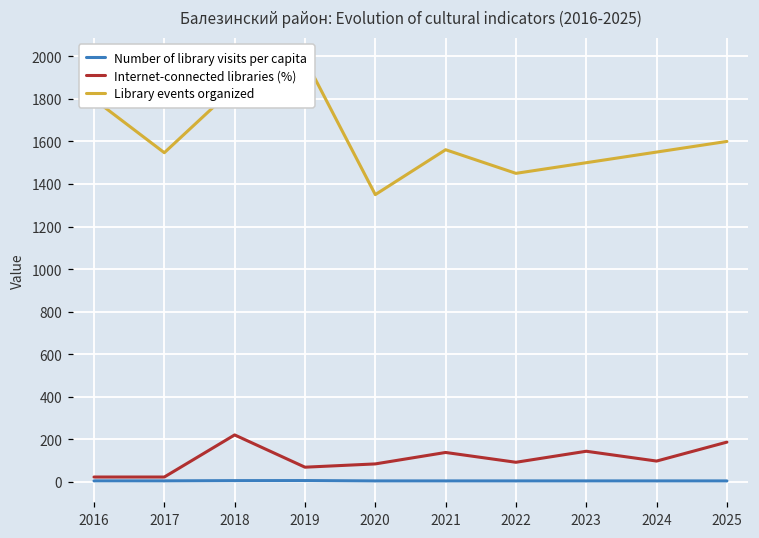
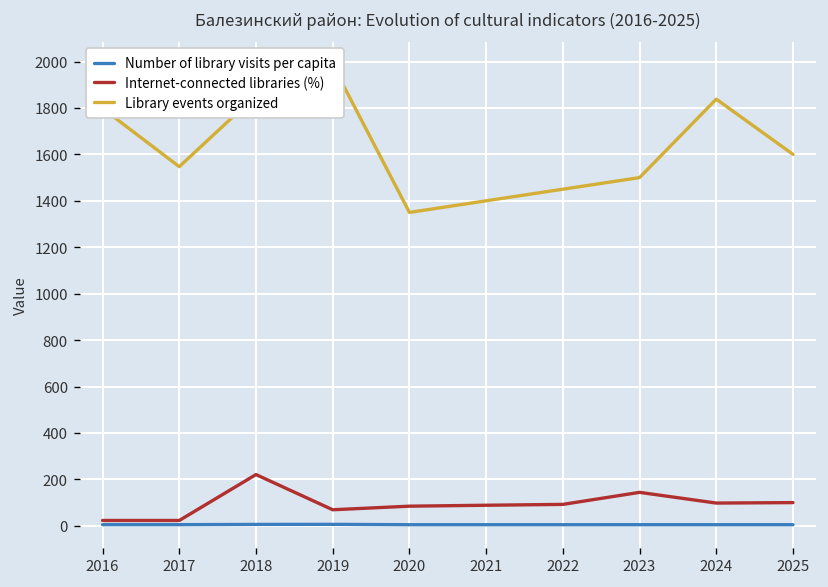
  {
    "Number of library visits per capita": {
      "2016": 0,
      "2017": 0,
      "2018": 10,
      "2019": 10,
      "2020": 0,
      "2021": 0,
      "2022": 0,
      "2023": 0,
      "2024": 0,
      "2025": 0
    },
    "Internet-connected libraries (%)": {
      "2016": 20,
      "2017": 20,
      "2018": 220,
      "2019": 70,
      "2020": 80,
-     "2021": 140,
+     "2021": 90,
      "2022": 90,
      "2023": 140,
      "2024": 100,
-     "2025": 190
+     "2025": 100
    },
    "Library events organized": {
      "2017": 1550,
      "2020": 1350,
-     "2021": 1560,
+     "2021": 1400,
      "2022": 1450,
      "2023": 1500,
-     "2024": 1550,
+     "2024": 1840,
      "2025": 1600
    }
  }
